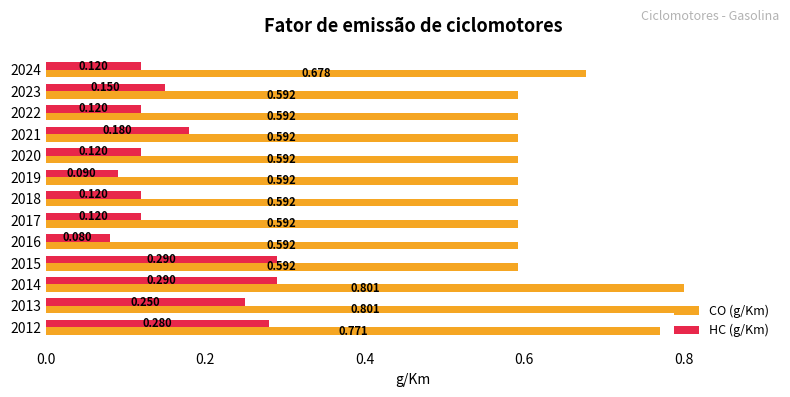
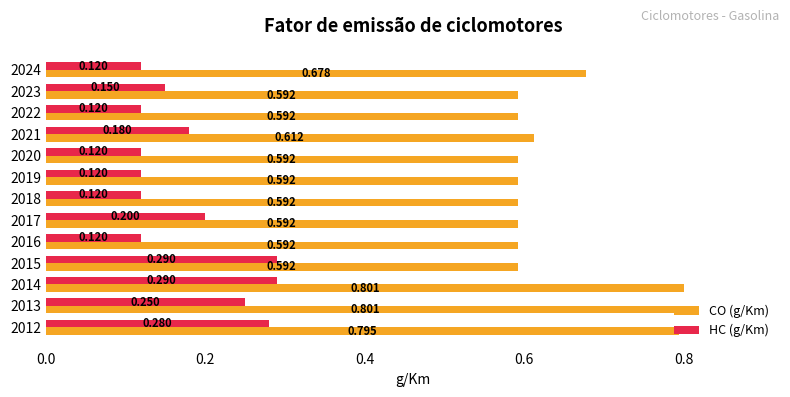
  {
    "CO (g/Km)": {
      "2024": 0.678,
      "2023": 0.592,
      "2022": 0.592,
-     "2021": 0.592,
+     "2021": 0.612,
      "2020": 0.592,
      "2019": 0.592,
      "2018": 0.592,
      "2017": 0.592,
      "2016": 0.592,
      "2015": 0.592,
      "2014": 0.801,
      "2013": 0.801,
-     "2012": 0.771
+     "2012": 0.795
    },
    "HC (g/Km)": {
      "2024": 0.120,
      "2023": 0.150,
      "2022": 0.120,
      "2021": 0.180,
      "2020": 0.120,
-     "2019": 0.090,
+     "2019": 0.120,
      "2018": 0.120,
-     "2017": 0.120,
-     "2016": 0.080,
+     "2017": 0.200,
+     "2016": 0.120,
      "2015": 0.290,
      "2014": 0.290,
      "2013": 0.250,
      "2012": 0.280
    }
  }
